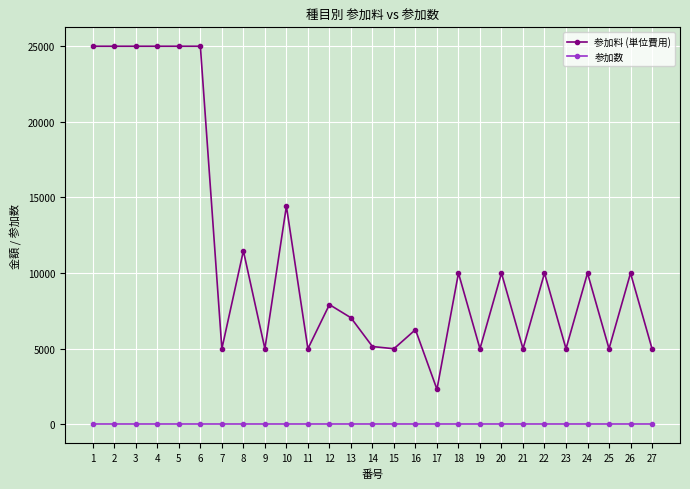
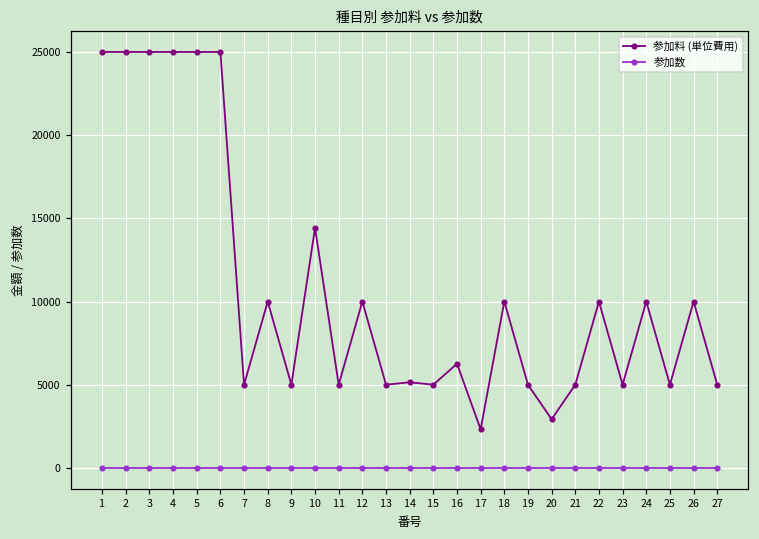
  {
    "参加料 (単位費用)": {
      "1": 25000,
      "2": 25000,
      "3": 25000,
      "4": 25000,
      "5": 25000,
      "6": 25000,
      "7": 5000,
-     "8": 11500,
+     "8": 10000,
      "9": 5000,
      "10": 14400,
      "11": 5000,
-     "12": 7900,
-     "13": 7000,
+     "12": 10000,
+     "13": 5000,
      "14": 5100,
      "15": 5000,
      "16": 6300,
      "17": 2300,
      "18": 10000,
      "19": 5000,
-     "20": 10000,
+     "20": 2900,
      "21": 5000,
      "22": 10000,
      "23": 5000,
      "24": 10000,
      "25": 5000,
      "26": 10000,
      "27": 5000
    },
    "参加数": {
      "1": 0,
      "2": 0,
      "3": 0,
      "4": 0,
      "5": 0,
      "6": 0,
      "7": 0,
      "8": 0,
      "9": 0,
      "10": 0,
      "11": 0,
      "12": 0,
      "13": 0,
      "14": 0,
      "15": 0,
      "16": 0,
      "17": 0,
      "18": 0,
      "19": 0,
      "20": 0,
      "21": 0,
      "22": 0,
      "23": 0,
      "24": 0,
      "25": 0,
      "26": 0,
      "27": 0
    }
  }
